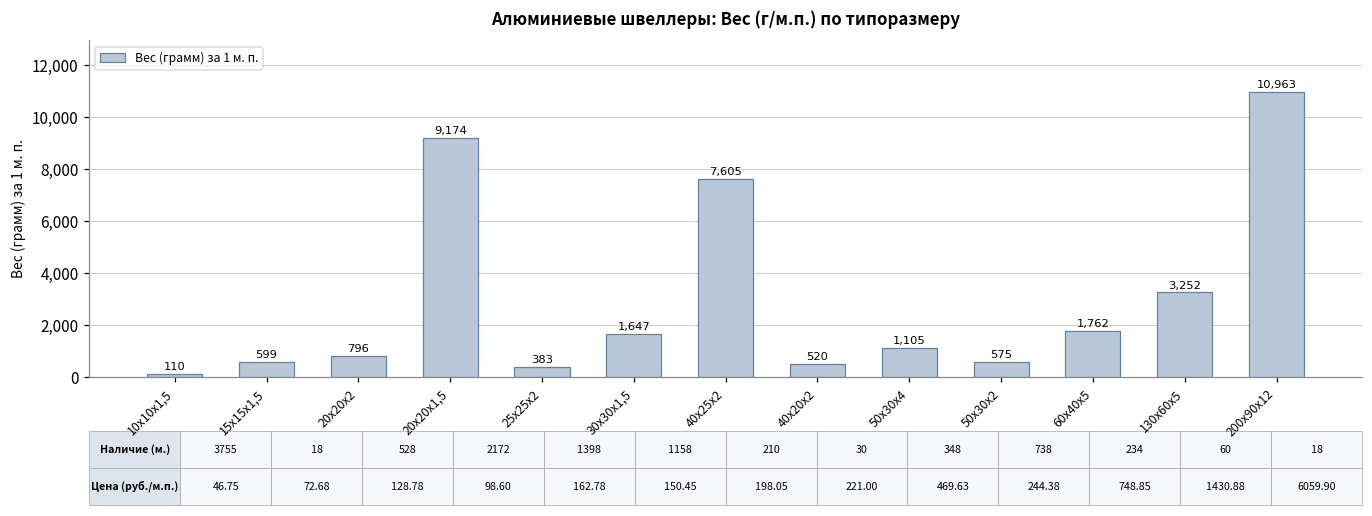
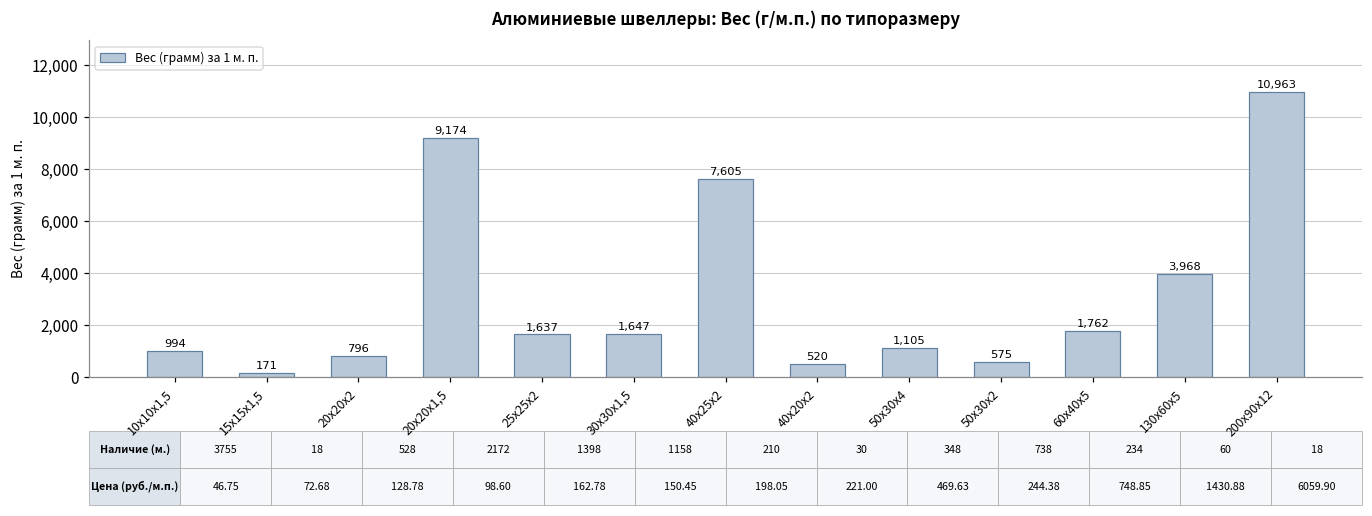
  {
-   "10х10х1,5": "110",
-   "15х15х1,5": "599",
+   "10х10х1,5": "994",
+   "15х15х1,5": "171",
    "20х20х2": "796",
    "20х20х1,5": "9,174",
-   "25х25х2": "383",
+   "25х25х2": "1,637",
    "30х30х1,5": "1,647",
    "40х25х2": "7,605",
    "40х20х2": "520",
    "50х30х4": "1,105",
    "50х30х2": "575",
    "60х40х5": "1,762",
-   "130х60х5": "3,252",
+   "130х60х5": "3,968",
    "200х90х12": "10,963"
  }
